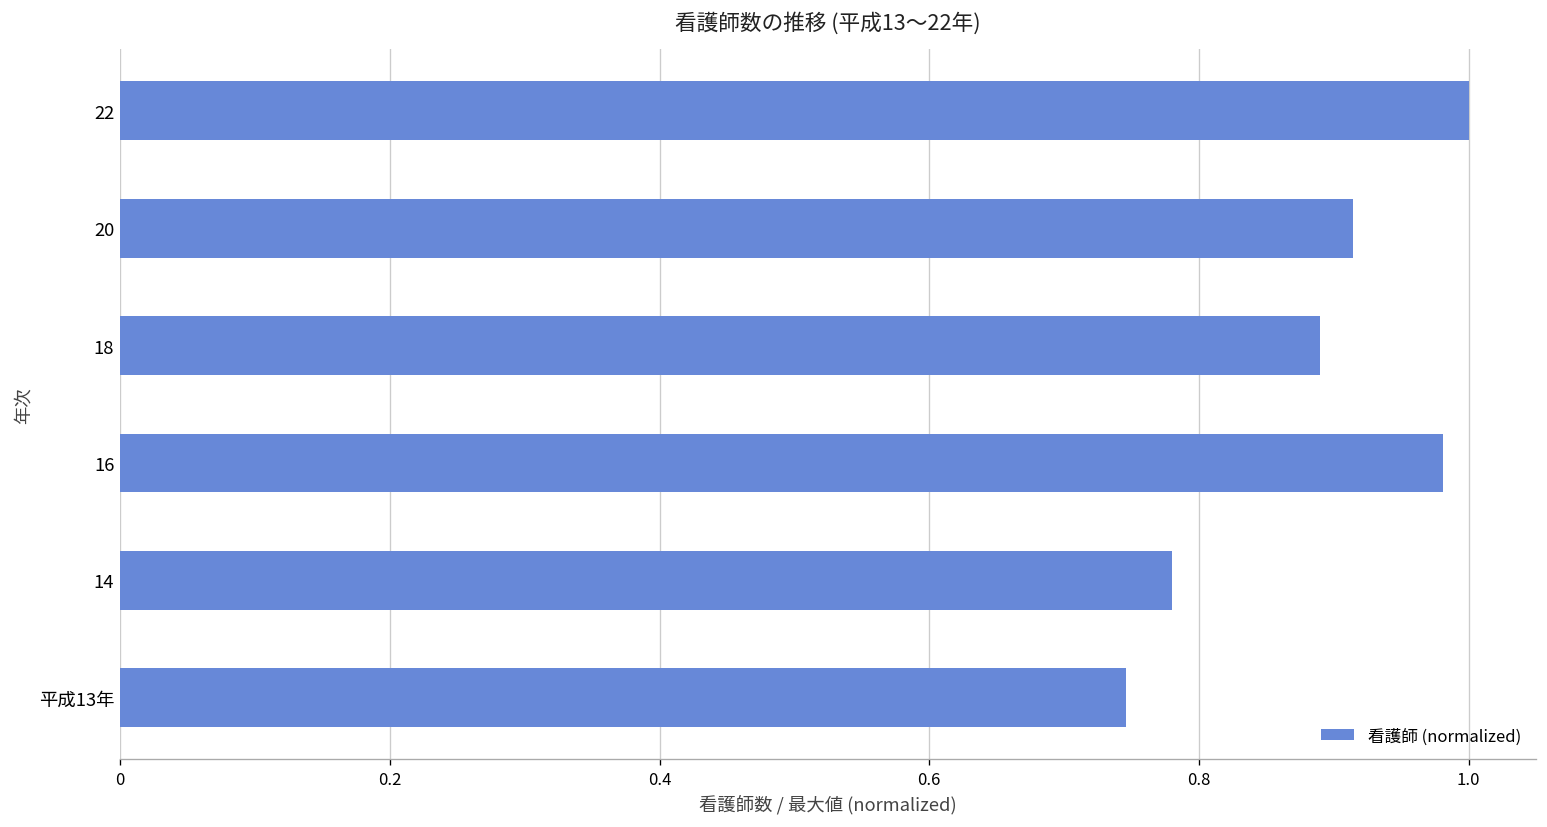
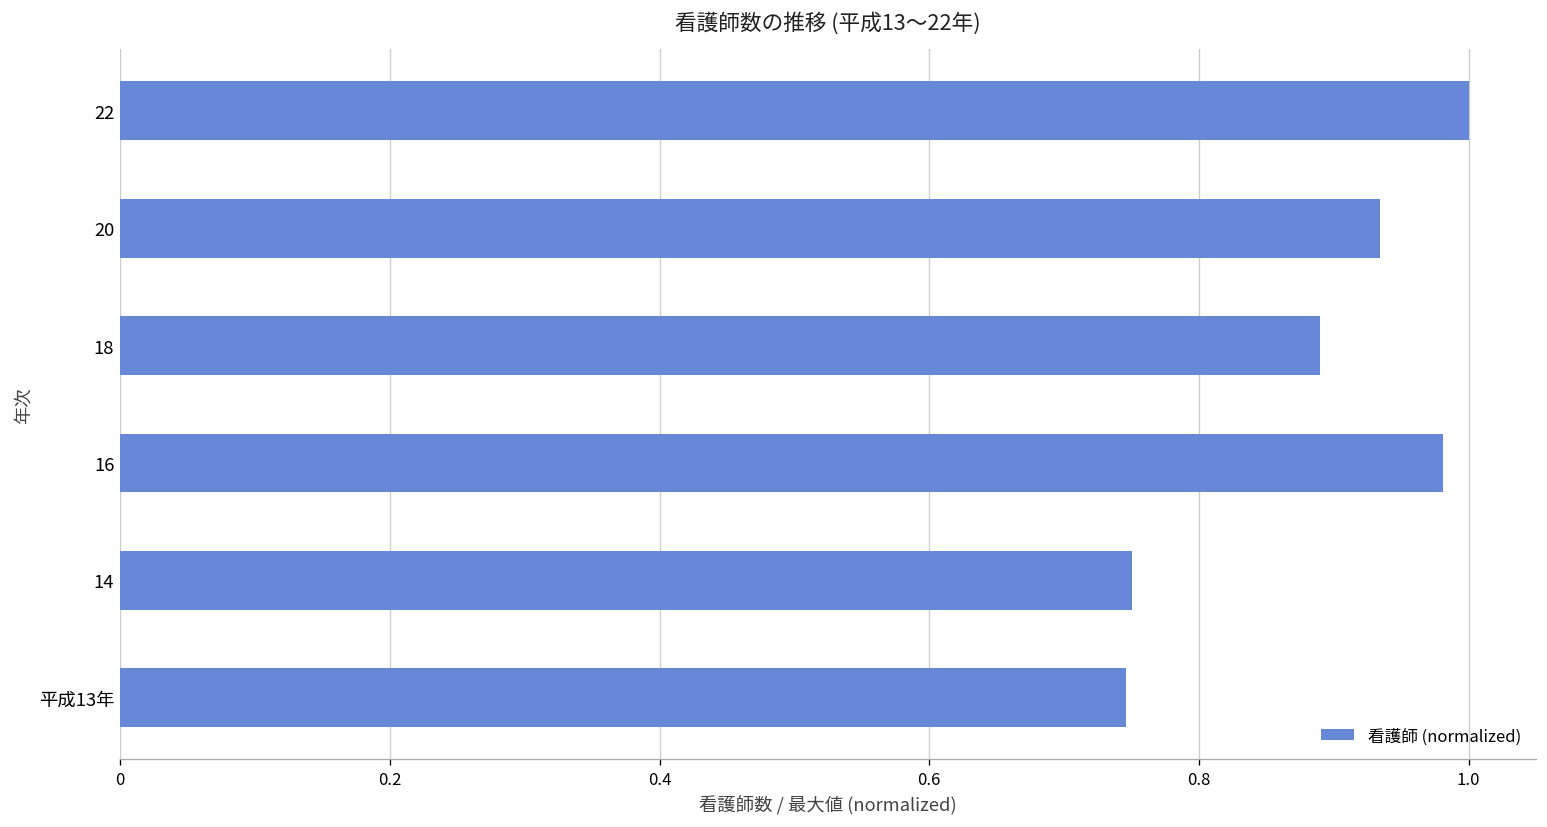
  {
    "22": 1.000,
-   "20": 0.914,
+   "20": 0.934,
    "18": 0.890,
    "16": 0.981,
-   "14": 0.780,
+   "14": 0.751,
    "平成13年": 0.746
  }
